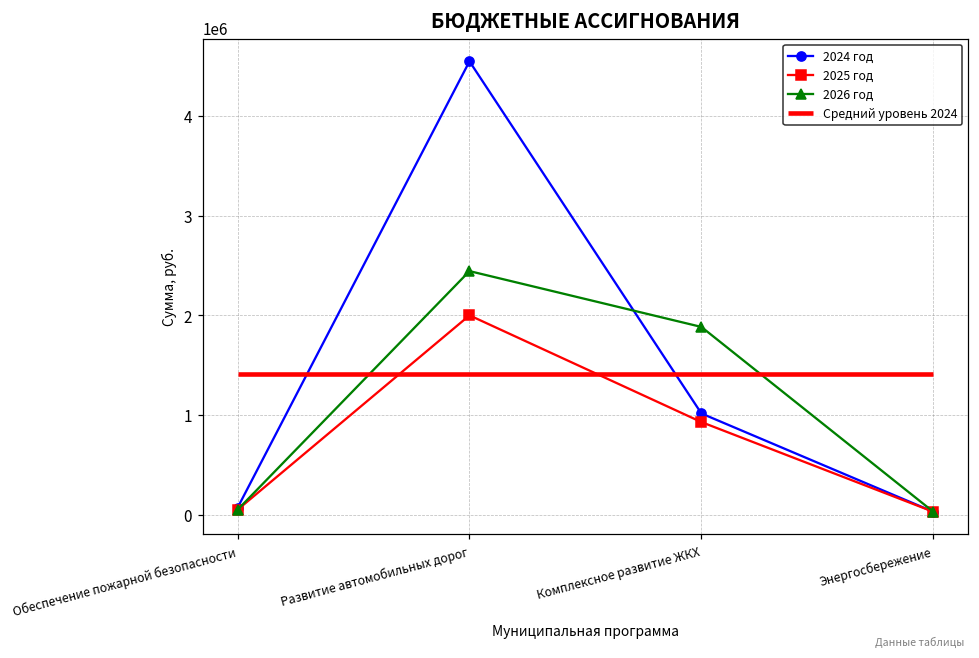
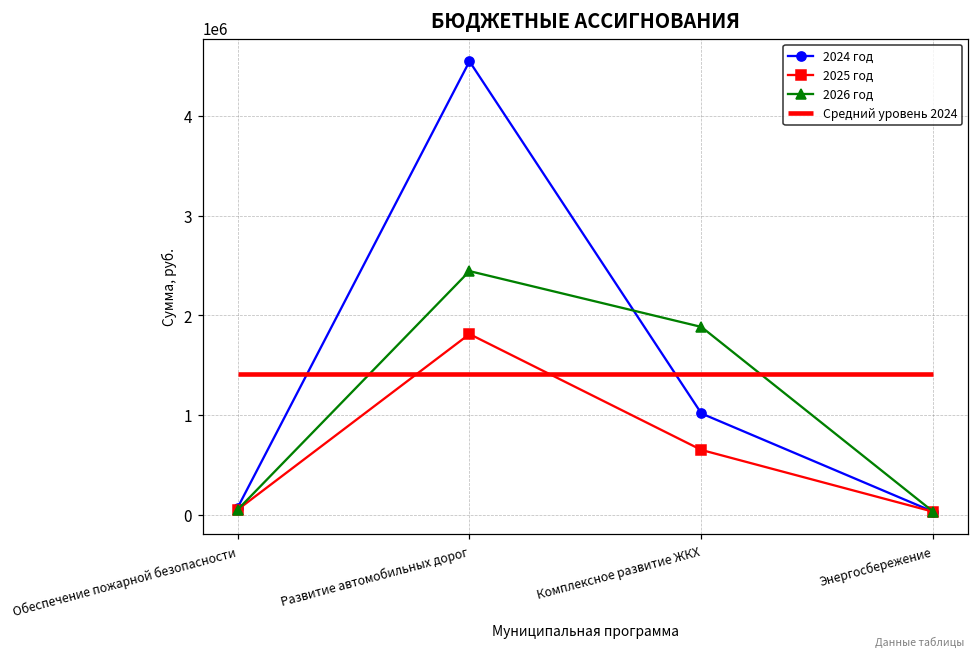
  {
    "2024 год": {
      "Развитие автомобильных дорог": 4500000,
      "Комплексное развитие ЖКХ": 1000000
    },
    "2025 год": {
-     "Развитие автомобильных дорог": 2000000,
-     "Комплексное развитие ЖКХ": 900000
+     "Развитие автомобильных дорог": 1800000,
+     "Комплексное развитие ЖКХ": 700000
    },
    "2026 год": {
      "Развитие автомобильных дорог": 2400000,
      "Комплексное развитие ЖКХ": 1900000
    }
  }
